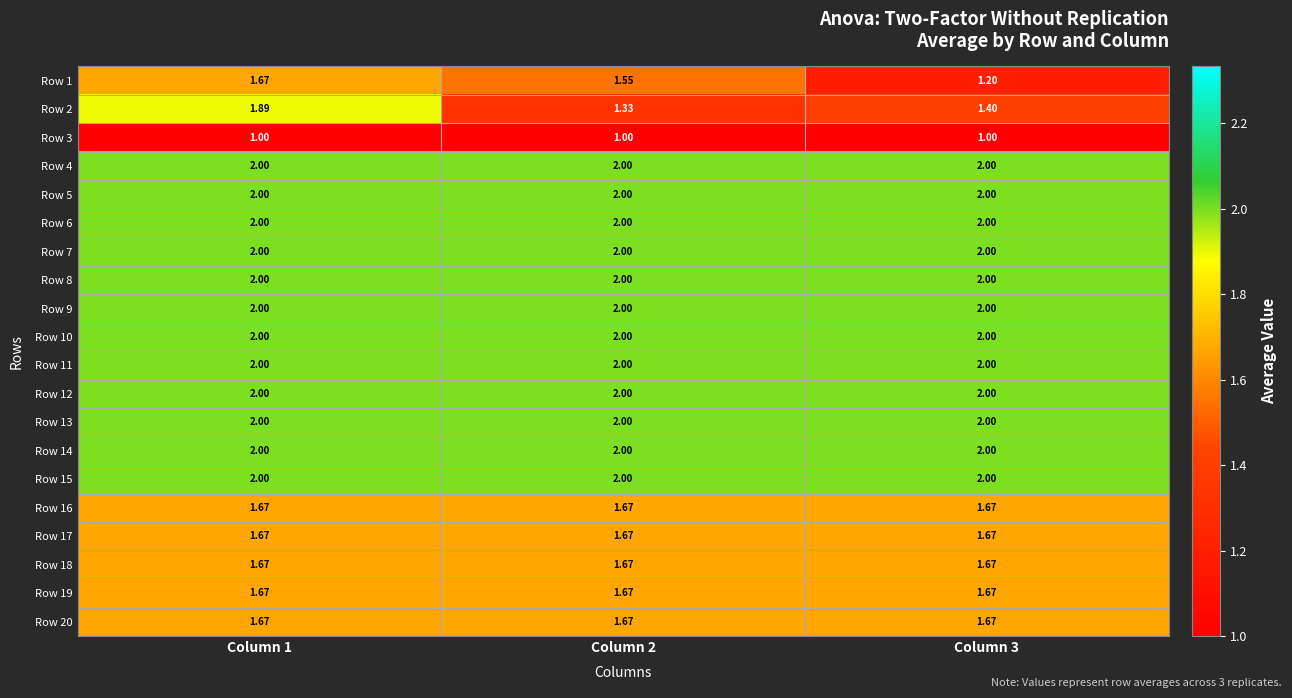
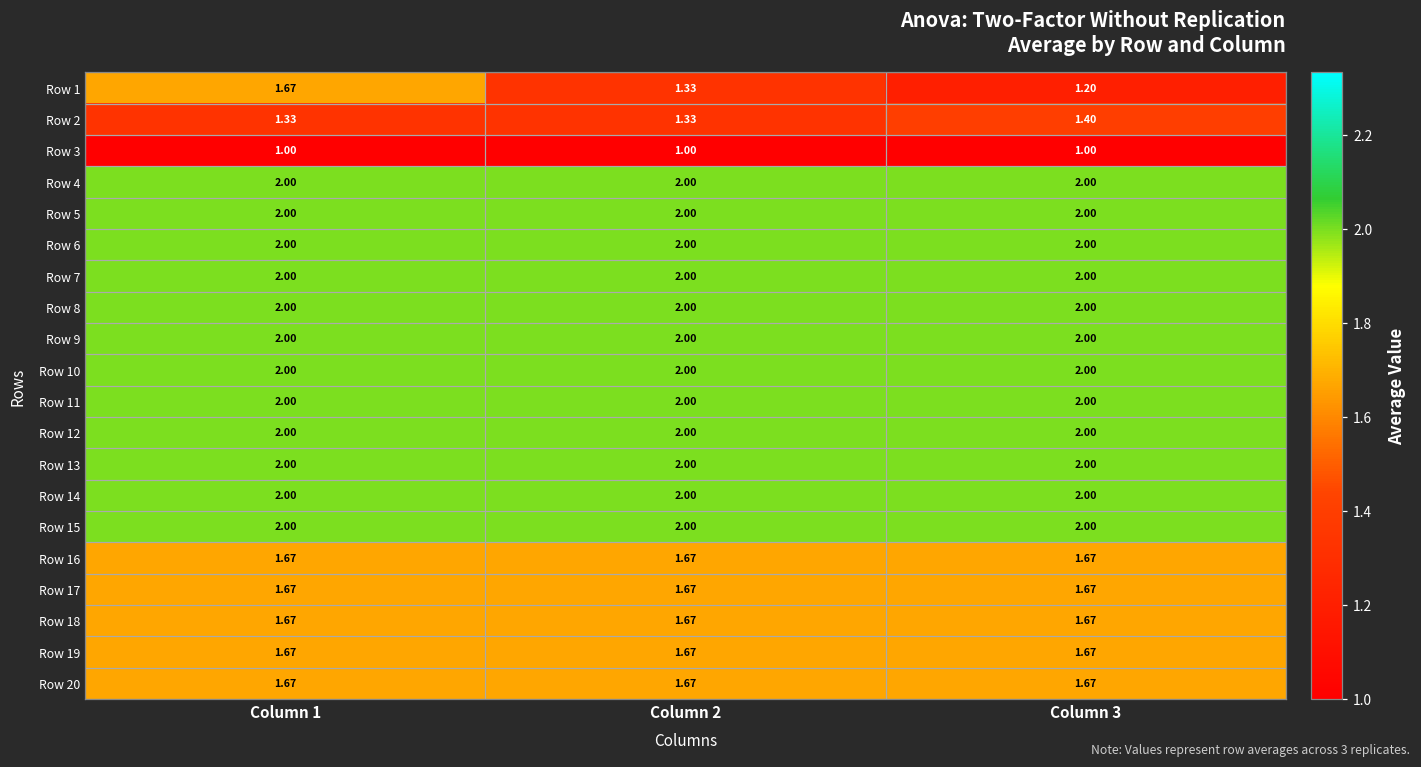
  {
    "Row 1": {
      "Column 1": 1.67,
-     "Column 2": 1.55,
+     "Column 2": 1.33,
      "Column 3": 1.20
    },
    "Row 2": {
-     "Column 1": 1.89,
+     "Column 1": 1.33,
      "Column 2": 1.33,
      "Column 3": 1.40
    },
    "Row 3": {
      "Column 1": 1.00,
      "Column 2": 1.00,
      "Column 3": 1.00
    },
    "Row 4": {
      "Column 1": 2.00,
      "Column 2": 2.00,
      "Column 3": 2.00
    },
    "Row 5": {
      "Column 1": 2.00,
      "Column 2": 2.00,
      "Column 3": 2.00
    },
    "Row 6": {
      "Column 1": 2.00,
      "Column 2": 2.00,
      "Column 3": 2.00
    },
    "Row 7": {
      "Column 1": 2.00,
      "Column 2": 2.00,
      "Column 3": 2.00
    },
    "Row 8": {
      "Column 1": 2.00,
      "Column 2": 2.00,
      "Column 3": 2.00
    },
    "Row 9": {
      "Column 1": 2.00,
      "Column 2": 2.00,
      "Column 3": 2.00
    },
    "Row 10": {
      "Column 1": 2.00,
      "Column 2": 2.00,
      "Column 3": 2.00
    },
    "Row 11": {
      "Column 1": 2.00,
      "Column 2": 2.00,
      "Column 3": 2.00
    },
    "Row 12": {
      "Column 1": 2.00,
      "Column 2": 2.00,
      "Column 3": 2.00
    },
    "Row 13": {
      "Column 1": 2.00,
      "Column 2": 2.00,
      "Column 3": 2.00
    },
    "Row 14": {
      "Column 1": 2.00,
      "Column 2": 2.00,
      "Column 3": 2.00
    },
    "Row 15": {
      "Column 1": 2.00,
      "Column 2": 2.00,
      "Column 3": 2.00
    },
    "Row 16": {
      "Column 1": 1.67,
      "Column 2": 1.67,
      "Column 3": 1.67
    },
    "Row 17": {
      "Column 1": 1.67,
      "Column 2": 1.67,
      "Column 3": 1.67
    },
    "Row 18": {
      "Column 1": 1.67,
      "Column 2": 1.67,
      "Column 3": 1.67
    },
    "Row 19": {
      "Column 1": 1.67,
      "Column 2": 1.67,
      "Column 3": 1.67
    },
    "Row 20": {
      "Column 1": 1.67,
      "Column 2": 1.67,
      "Column 3": 1.67
    }
  }
